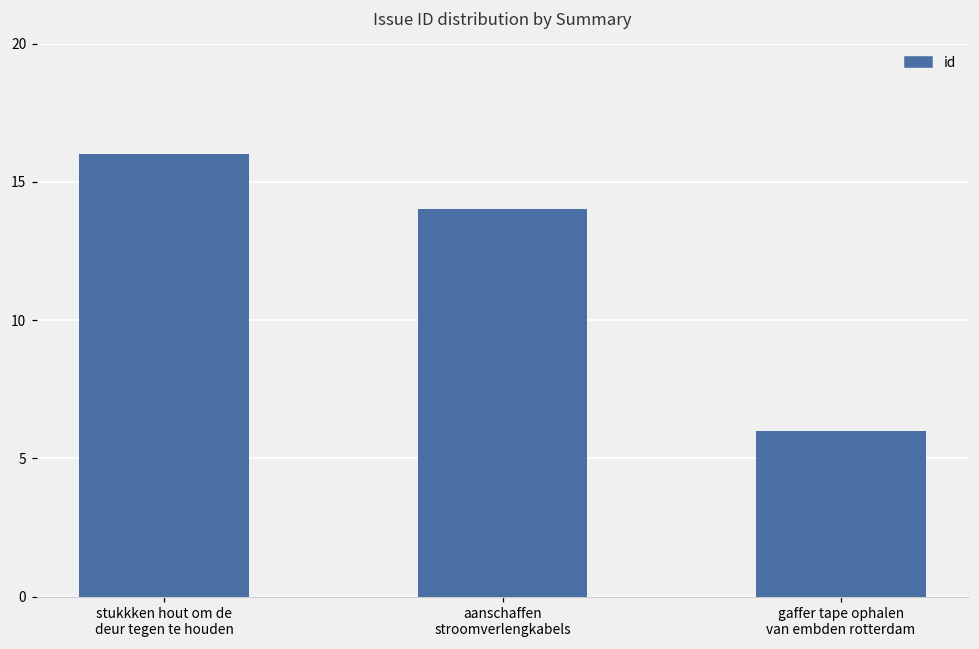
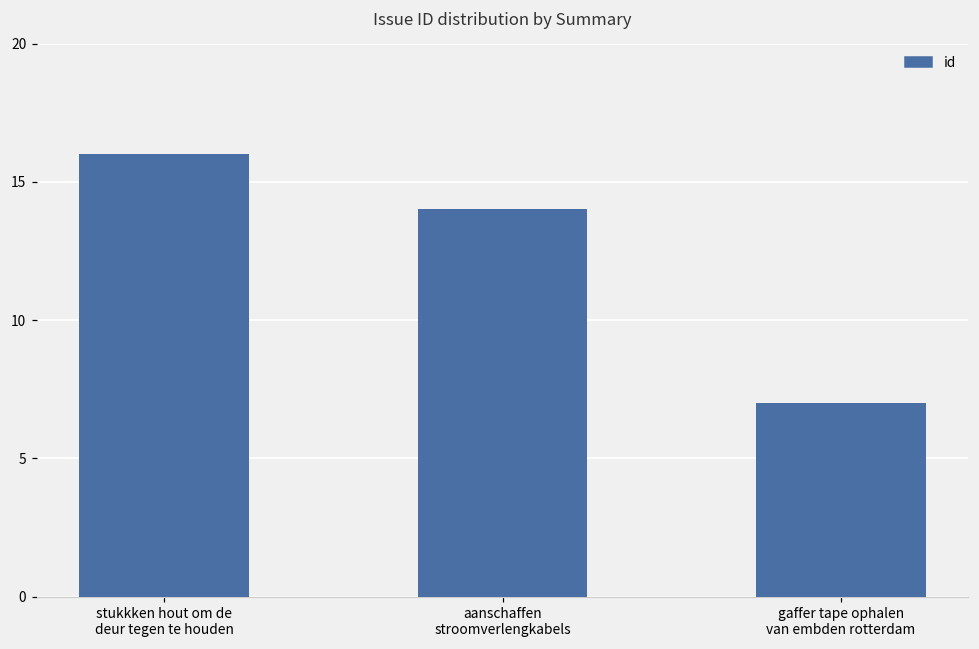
  {
    "stukkken hout om de deur tegen te houden": 16,
    "aanschaffen stroomverlengkabels": 14,
-   "gaffer tape ophalen van embden rotterdam": 6
+   "gaffer tape ophalen van embden rotterdam": 7
  }
